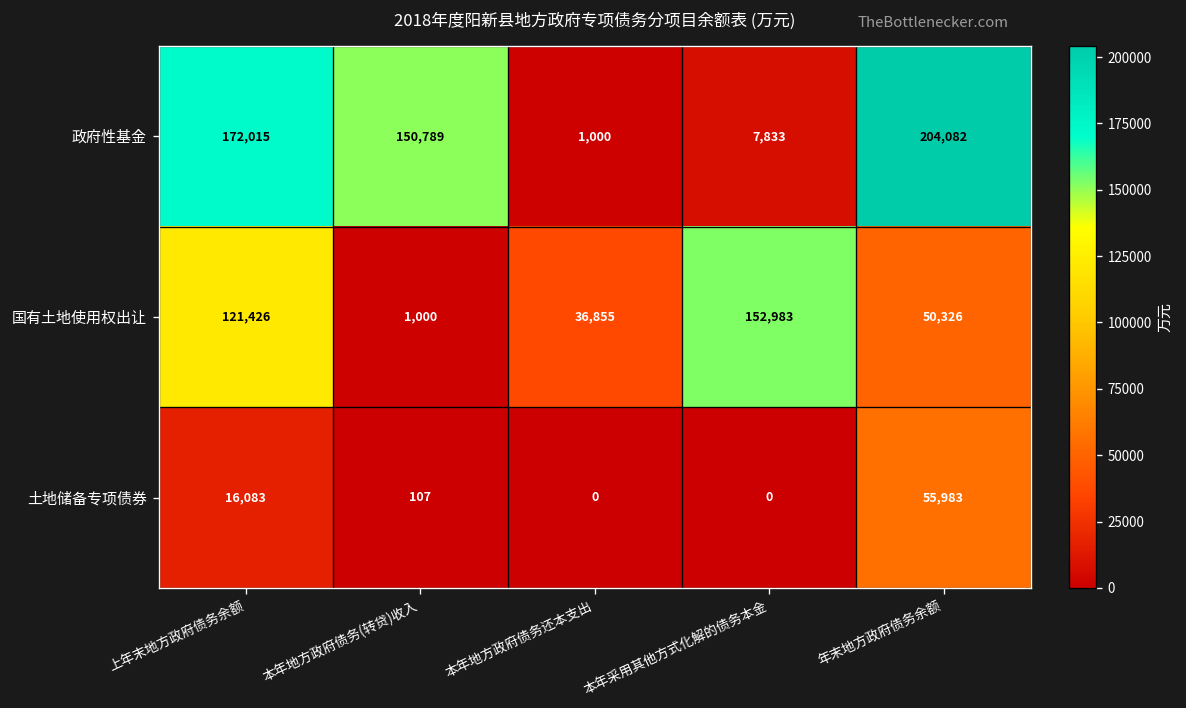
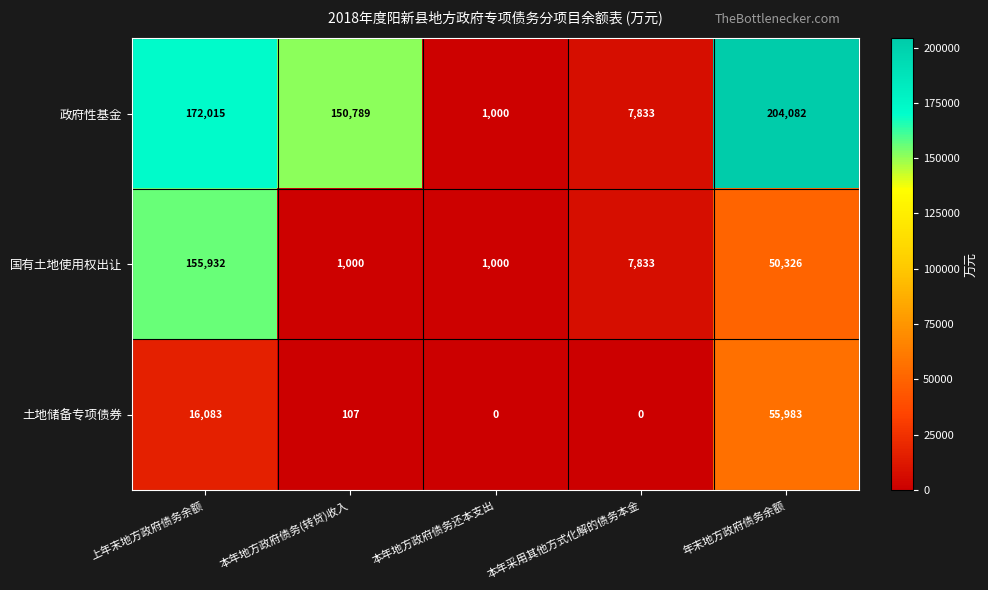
  {
    "政府性基金": {
      "上年末地方政府债务余额": "172,015",
      "本年地方政府债务(转贷)收入": "150,789",
      "本年地方政府债务还本支出": "1,000",
      "本年采用其他方式化解的债务本金": "7,833",
      "年末地方政府债务余额": "204,082"
    },
    "国有土地使用权出让": {
-     "上年末地方政府债务余额": "121,426",
+     "上年末地方政府债务余额": "155,932",
      "本年地方政府债务(转贷)收入": "1,000",
-     "本年地方政府债务还本支出": "36,855",
-     "本年采用其他方式化解的债务本金": "152,983",
+     "本年地方政府债务还本支出": "1,000",
+     "本年采用其他方式化解的债务本金": "7,833",
      "年末地方政府债务余额": "50,326"
    },
    "土地储备专项债券": {
      "上年末地方政府债务余额": "16,083",
      "本年地方政府债务(转贷)收入": "107",
      "本年地方政府债务还本支出": "0",
      "本年采用其他方式化解的债务本金": "0",
      "年末地方政府债务余额": "55,983"
    }
  }
